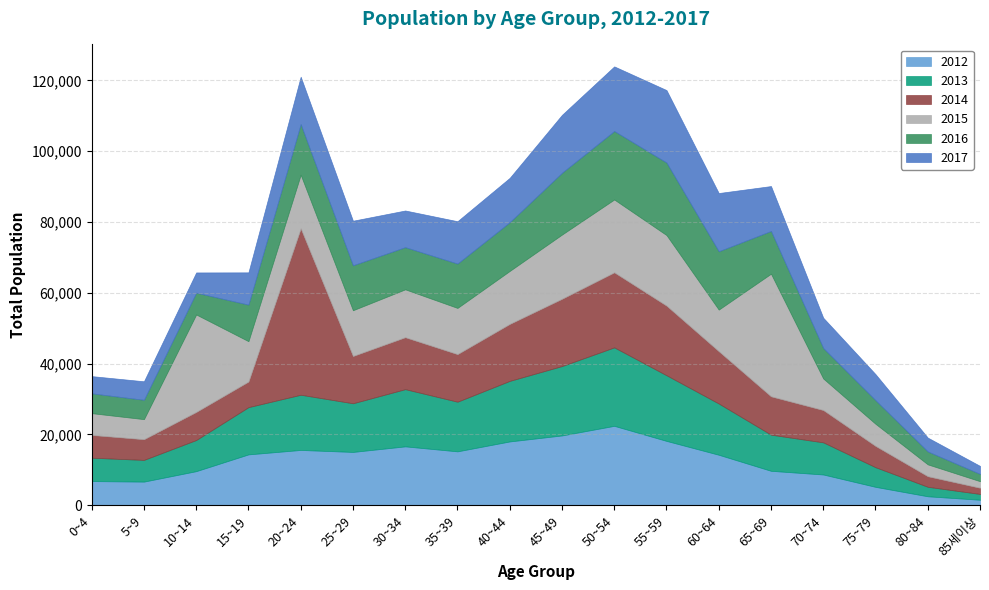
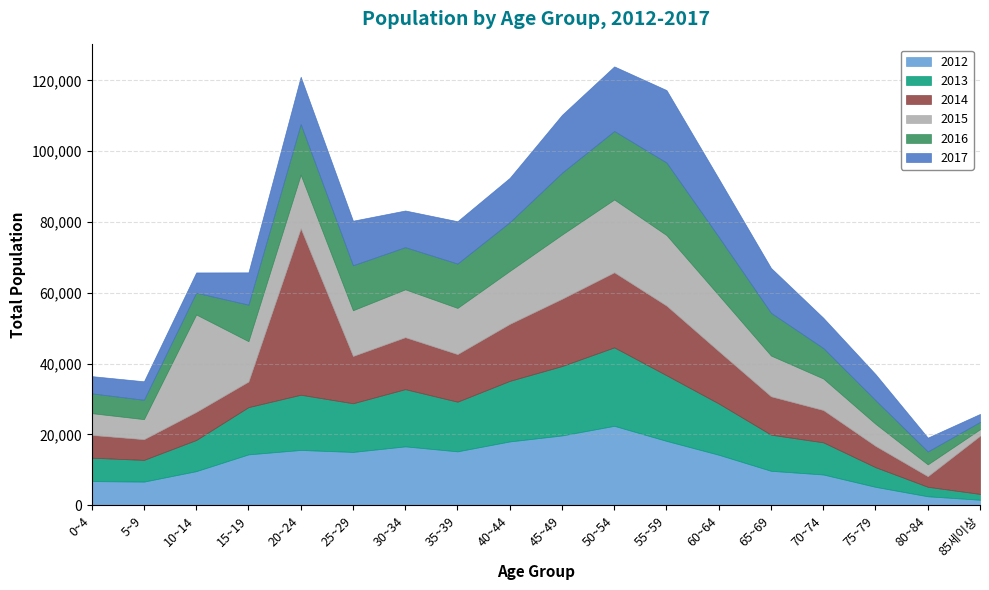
  {
    "2014": {
      "0~4": "6,000",
      "5~9": "6,000",
      "10~14": "8,000",
      "15~19": "7,000",
      "20~24": "47,000",
      "25~29": "13,000",
      "30~34": "15,000",
      "35~39": "13,000",
      "40~44": "16,000",
      "45~49": "19,000",
      "50~54": "21,000",
      "55~59": "20,000",
      "60~64": "15,000",
      "65~69": "11,000",
      "70~74": "9,000",
      "75~79": "6,000",
      "80~84": "3,000",
-     "85세이상": "2,000"
+     "85세이상": "16,000"
    },
    "2015": {
      "0~4": "6,000",
      "5~9": "6,000",
      "10~14": "28,000",
      "15~19": "11,000",
      "20~24": "15,000",
      "25~29": "13,000",
      "30~34": "14,000",
      "35~39": "13,000",
      "40~44": "15,000",
      "45~49": "18,000",
      "50~54": "21,000",
      "55~59": "20,000",
-     "60~64": "12,000",
-     "65~69": "35,000",
+     "60~64": "16,000",
+     "65~69": "12,000",
      "70~74": "9,000",
      "75~79": "6,000",
      "80~84": "3,000",
      "85세이상": "2,000"
    }
  }
